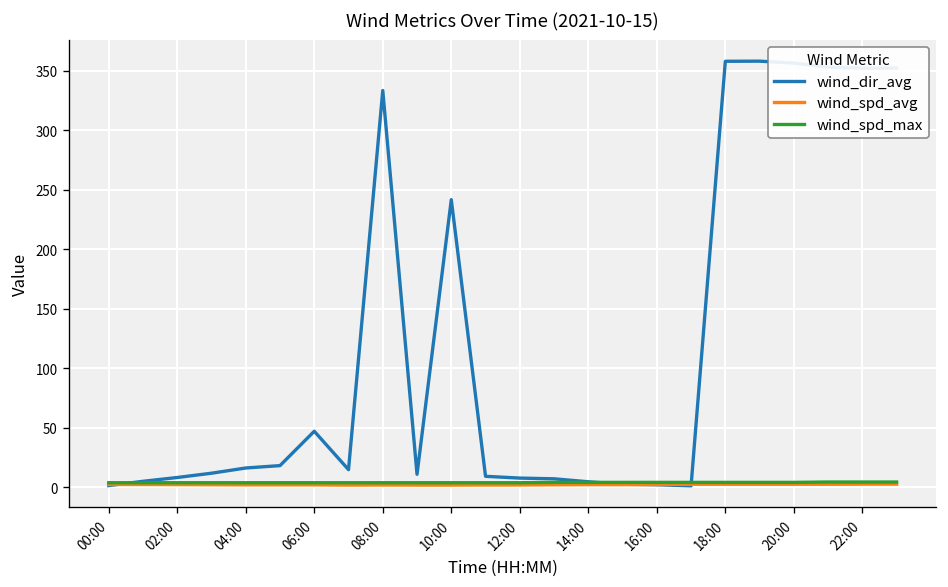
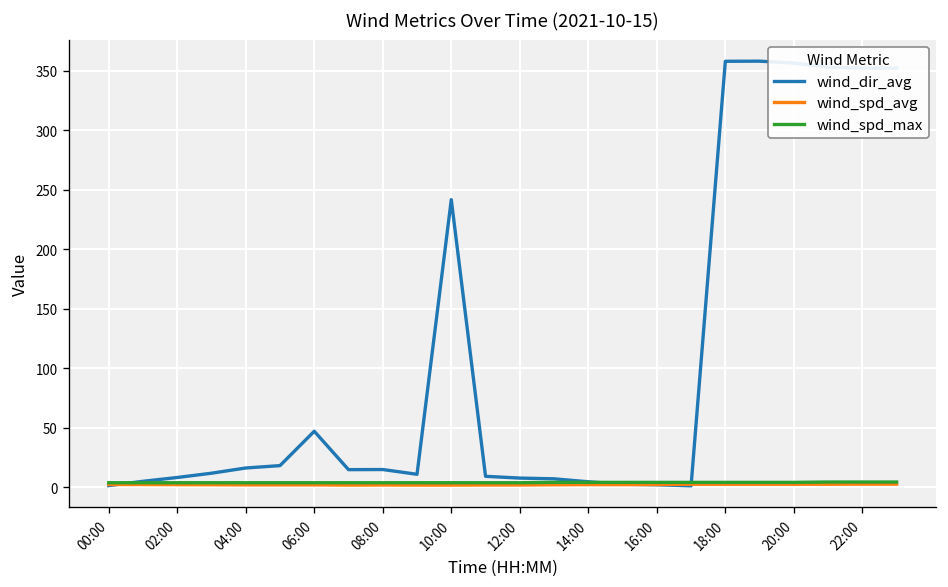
  {
    "wind_dir_avg": {
      "02:00": 10,
      "04:00": 20,
      "06:00": 50,
-     "08:00": 330,
+     "08:00": 10,
      "10:00": 240,
      "12:00": 10,
      "18:00": 360
    }
  }
